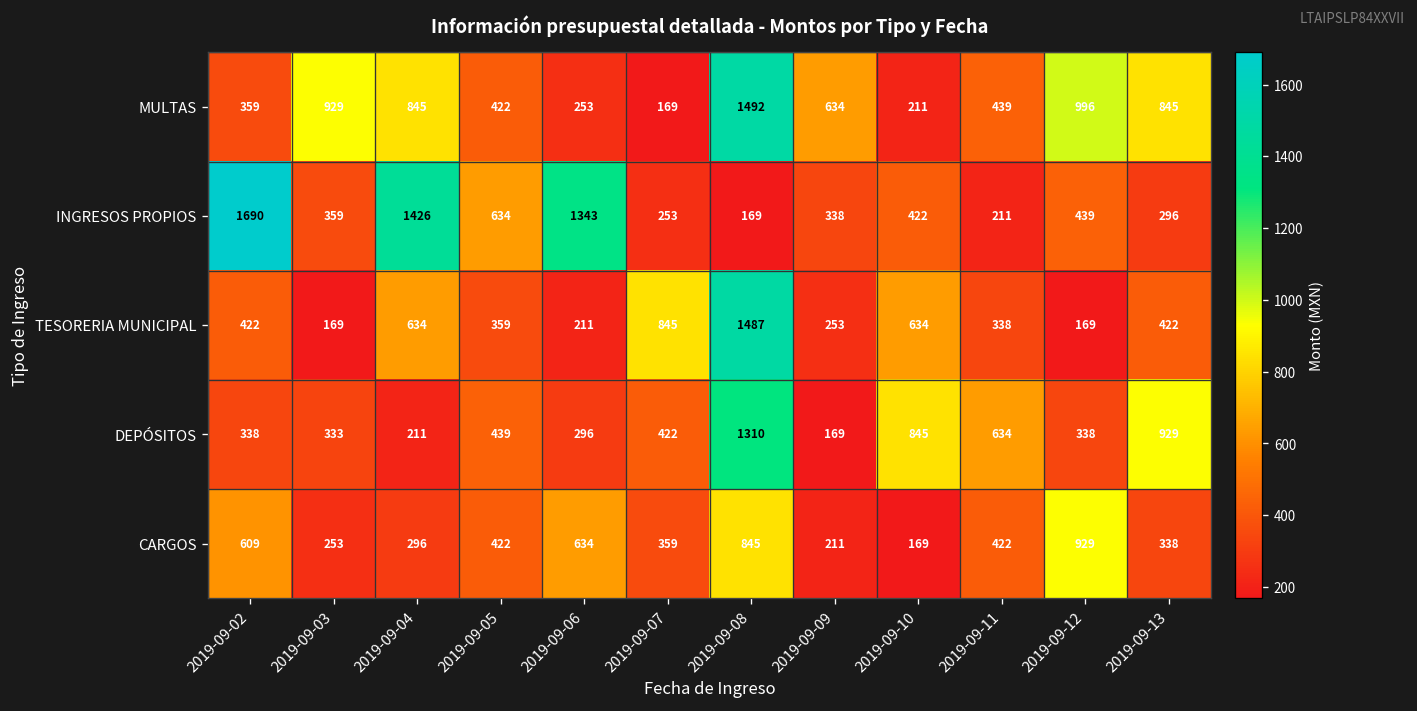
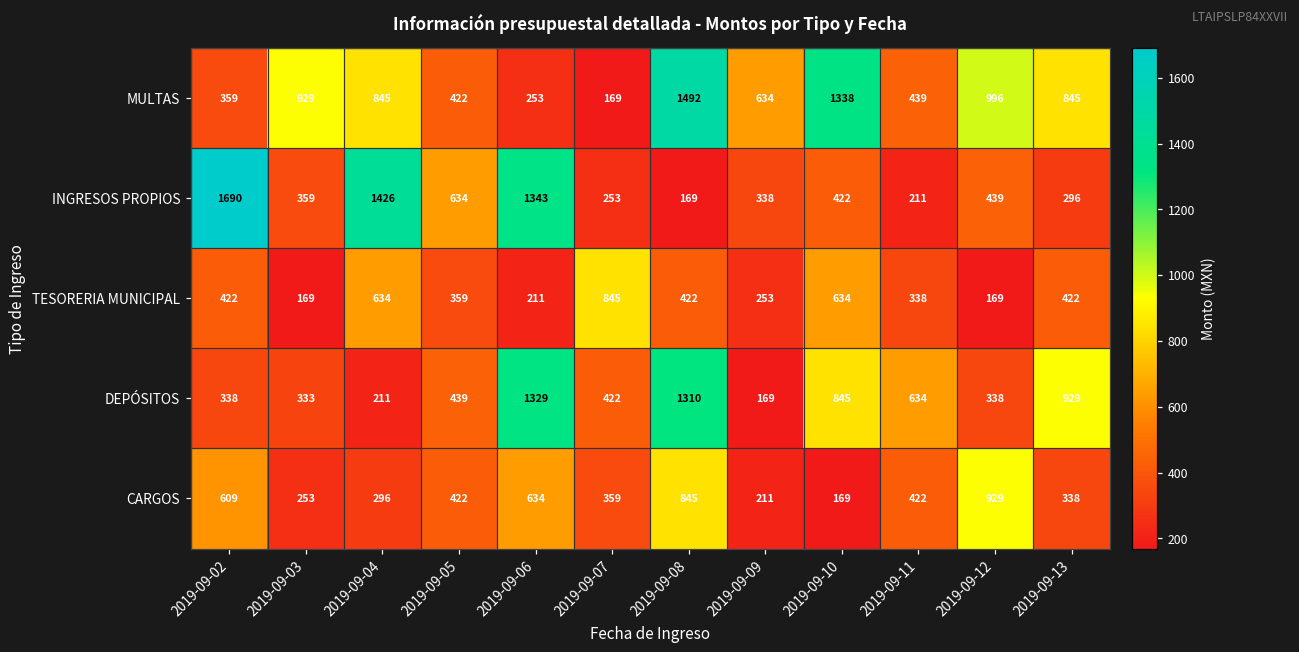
  {
    "MULTAS": {
      "2019-09-02": 359,
      "2019-09-03": 929,
      "2019-09-04": 845,
      "2019-09-05": 422,
      "2019-09-06": 253,
      "2019-09-07": 169,
      "2019-09-08": 1492,
      "2019-09-09": 634,
-     "2019-09-10": 211,
+     "2019-09-10": 1338,
      "2019-09-11": 439,
      "2019-09-12": 996,
      "2019-09-13": 845
    },
    "INGRESOS PROPIOS": {
      "2019-09-02": 1690,
      "2019-09-03": 359,
      "2019-09-04": 1426,
      "2019-09-05": 634,
      "2019-09-06": 1343,
      "2019-09-07": 253,
      "2019-09-08": 169,
      "2019-09-09": 338,
      "2019-09-10": 422,
      "2019-09-11": 211,
      "2019-09-12": 439,
      "2019-09-13": 296
    },
    "TESORERIA MUNICIPAL": {
      "2019-09-02": 422,
      "2019-09-03": 169,
      "2019-09-04": 634,
      "2019-09-05": 359,
      "2019-09-06": 211,
      "2019-09-07": 845,
-     "2019-09-08": 1487,
+     "2019-09-08": 422,
      "2019-09-09": 253,
      "2019-09-10": 634,
      "2019-09-11": 338,
      "2019-09-12": 169,
      "2019-09-13": 422
    },
    "DEPÓSITOS": {
      "2019-09-02": 338,
      "2019-09-03": 333,
      "2019-09-04": 211,
      "2019-09-05": 439,
-     "2019-09-06": 296,
+     "2019-09-06": 1329,
      "2019-09-07": 422,
      "2019-09-08": 1310,
      "2019-09-09": 169,
      "2019-09-10": 845,
      "2019-09-11": 634,
      "2019-09-12": 338,
      "2019-09-13": 929
    },
    "CARGOS": {
      "2019-09-02": 609,
      "2019-09-03": 253,
      "2019-09-04": 296,
      "2019-09-05": 422,
      "2019-09-06": 634,
      "2019-09-07": 359,
      "2019-09-08": 845,
      "2019-09-09": 211,
      "2019-09-10": 169,
      "2019-09-11": 422,
      "2019-09-12": 929,
      "2019-09-13": 338
    }
  }
